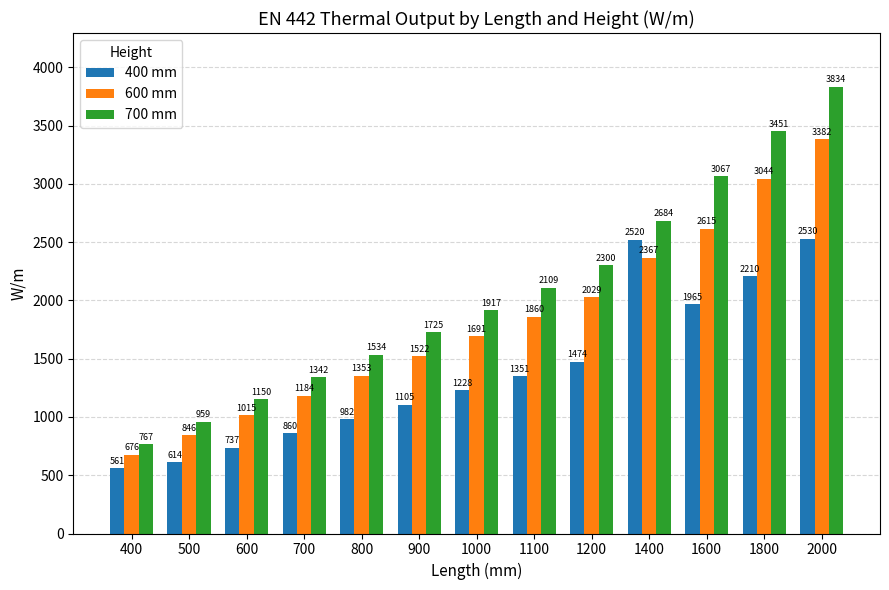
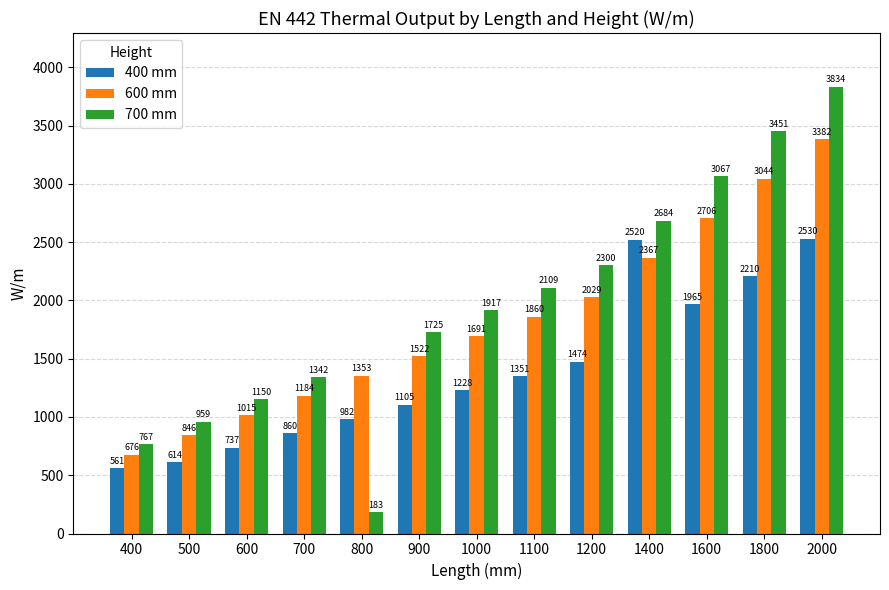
  {
    "400 mm": {
      "400": 561,
      "500": 614,
      "600": 737,
      "700": 860,
      "800": 982,
      "900": 1105,
      "1000": 1228,
      "1100": 1351,
      "1200": 1474,
      "1400": 2520,
      "1600": 1965,
      "1800": 2210,
      "2000": 2530
    },
    "600 mm": {
      "400": 676,
      "500": 846,
      "600": 1015,
      "700": 1184,
      "800": 1353,
      "900": 1522,
      "1000": 1691,
      "1100": 1860,
      "1200": 2029,
      "1400": 2367,
-     "1600": 2615,
+     "1600": 2706,
      "1800": 3044,
      "2000": 3382
    },
    "700 mm": {
      "400": 767,
      "500": 959,
      "600": 1150,
      "700": 1342,
-     "800": 1534,
+     "800": 183,
      "900": 1725,
      "1000": 1917,
      "1100": 2109,
      "1200": 2300,
      "1400": 2684,
      "1600": 3067,
      "1800": 3451,
      "2000": 3834
    }
  }
